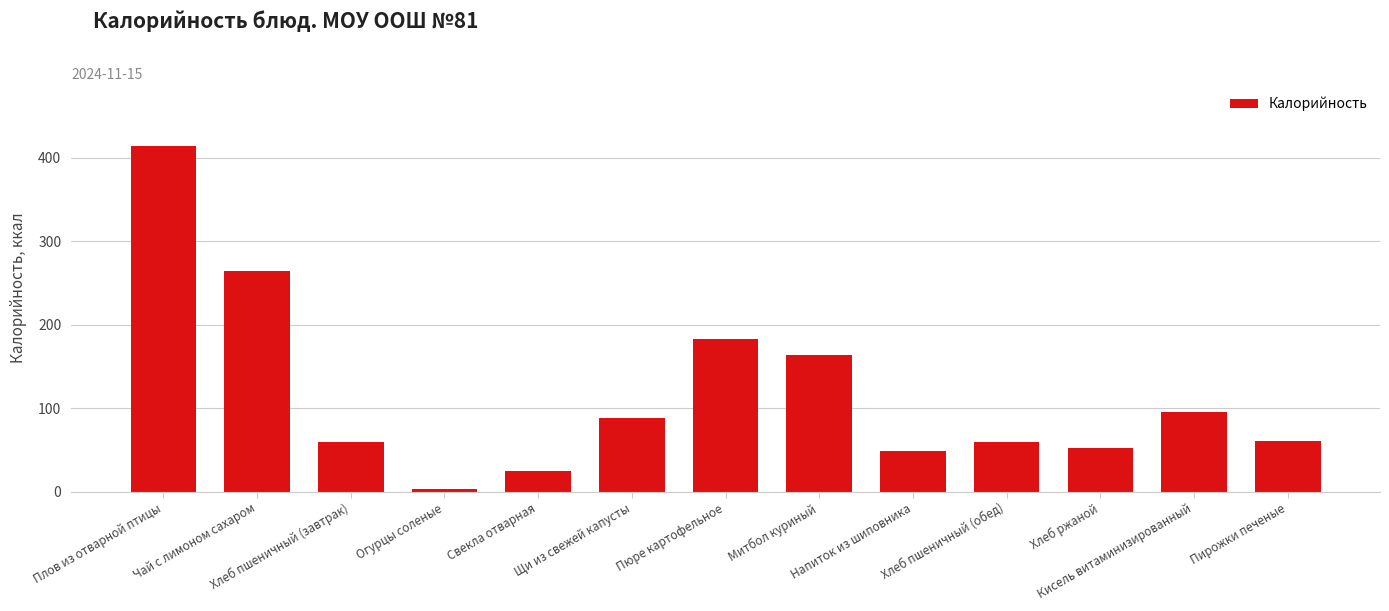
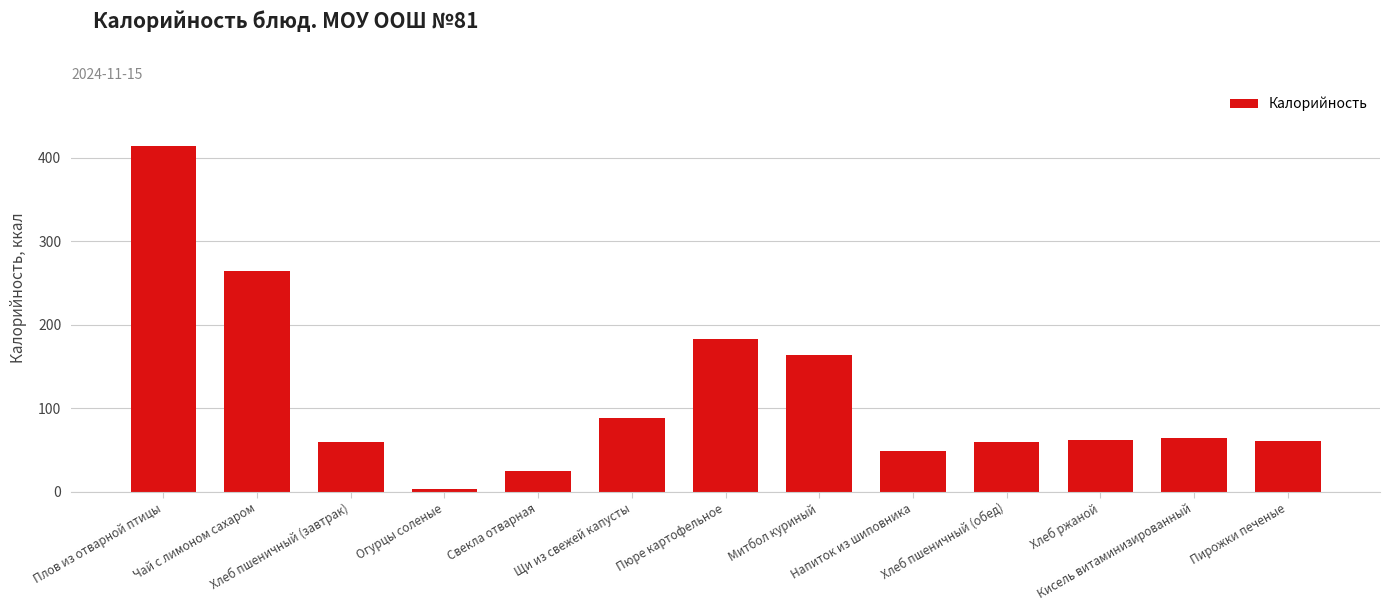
  {
    "Плов из отварной птицы": 410,
    "Чай с лимоном сахаром": 260,
    "Хлеб пшеничный (завтрак)": 60,
    "Огурцы соленые": 0,
    "Свекла отварная": 30,
    "Щи из свежей капусты": 90,
    "Пюре картофельное": 180,
    "Митбол куриный": 160,
    "Напиток из шиповника": 50,
    "Хлеб пшеничный (обед)": 60,
-   "Хлеб ржаной": 50,
-   "Кисель витаминизированный": 100,
+   "Хлеб ржаной": 60,
+   "Кисель витаминизированный": 60,
    "Пирожки печеные": 60
  }
